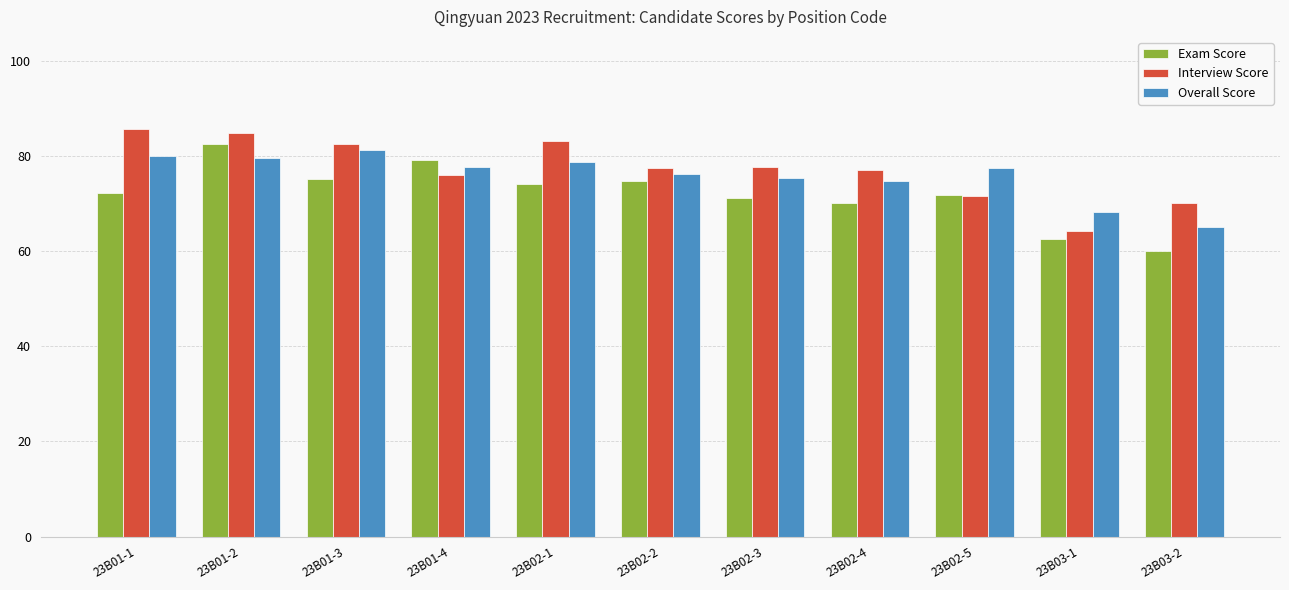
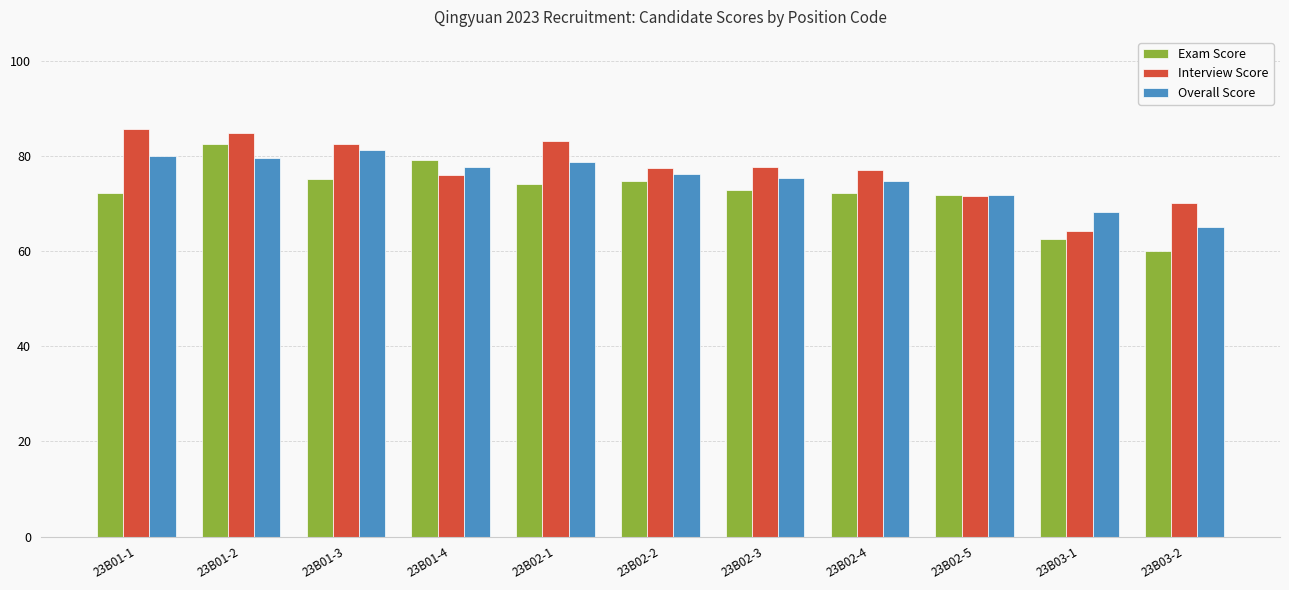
  {
    "Exam Score": {
      "23B01-1": 72,
      "23B01-2": 83,
      "23B01-3": 75,
      "23B01-4": 79,
      "23B02-1": 74,
      "23B02-2": 75,
-     "23B02-3": 71,
-     "23B02-4": 70,
+     "23B02-3": 73,
+     "23B02-4": 72,
      "23B02-5": 72,
      "23B03-1": 63,
      "23B03-2": 60
    },
    "Interview Score": {
      "23B01-1": 86,
      "23B01-2": 85,
      "23B01-3": 83,
      "23B01-4": 76,
      "23B02-1": 83,
      "23B02-2": 78,
      "23B02-3": 78,
      "23B02-4": 77,
      "23B02-5": 72,
      "23B03-1": 64,
      "23B03-2": 70
    },
    "Overall Score": {
      "23B01-1": 80,
      "23B01-2": 80,
      "23B01-3": 81,
      "23B01-4": 78,
      "23B02-1": 79,
      "23B02-2": 76,
      "23B02-3": 75,
      "23B02-4": 75,
-     "23B02-5": 77,
+     "23B02-5": 72,
      "23B03-1": 68,
      "23B03-2": 65
    }
  }
